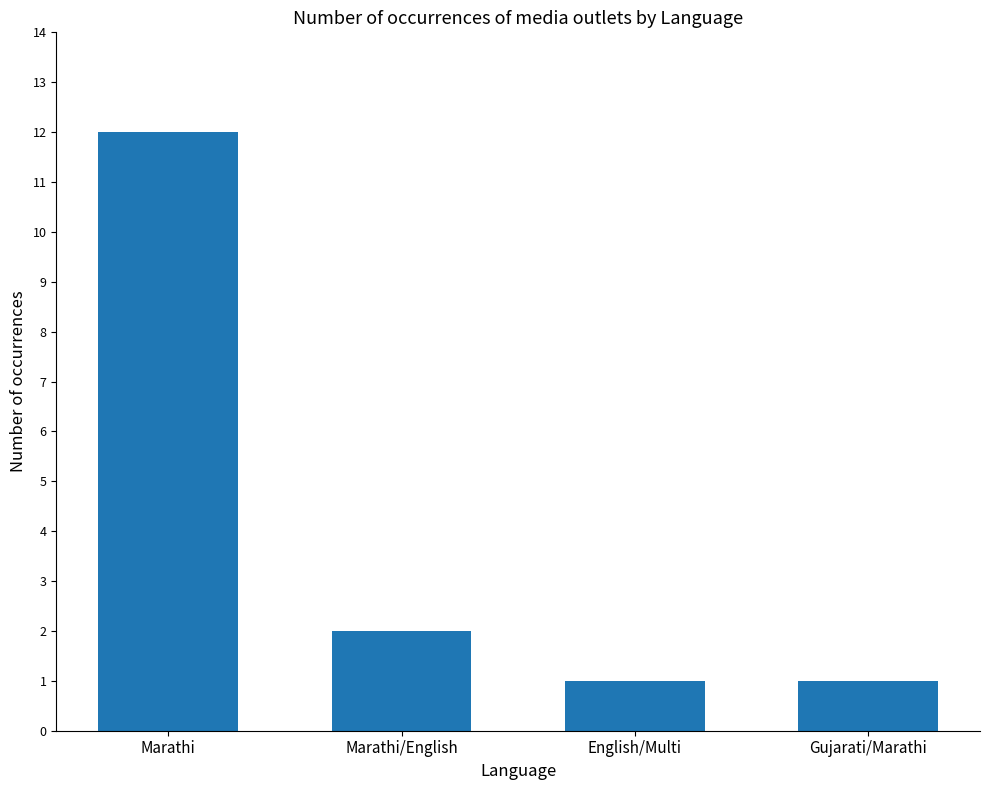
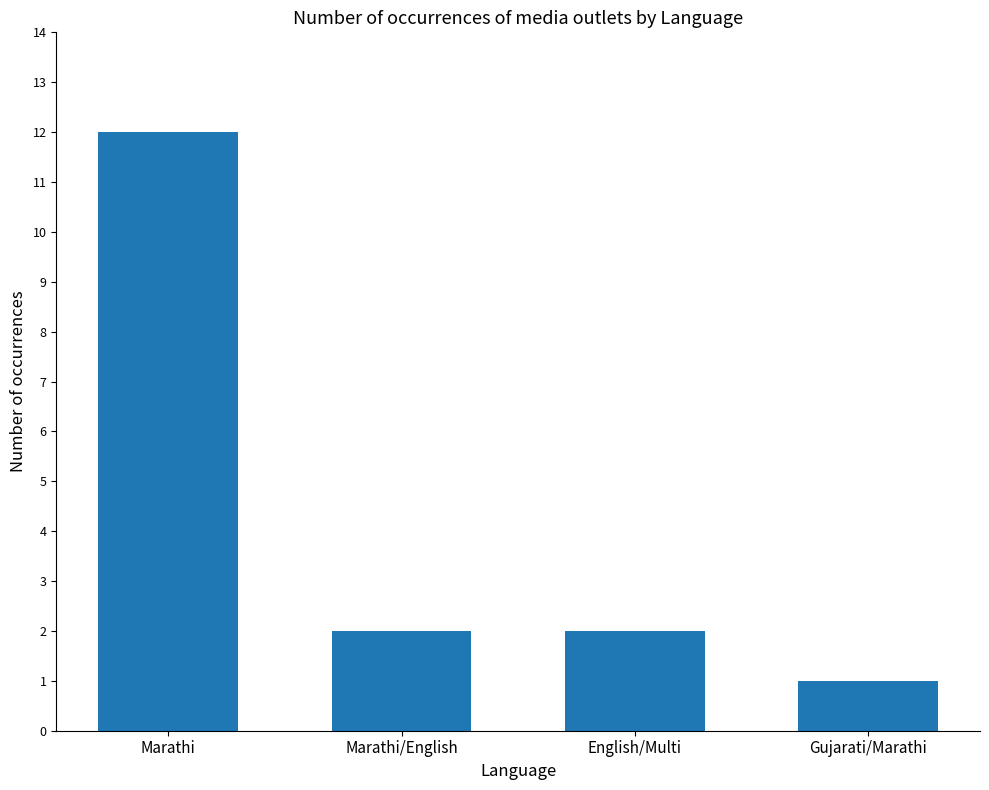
  {
    "Marathi": 12,
    "Marathi/English": 2,
-   "English/Multi": 1,
+   "English/Multi": 2,
    "Gujarati/Marathi": 1
  }
